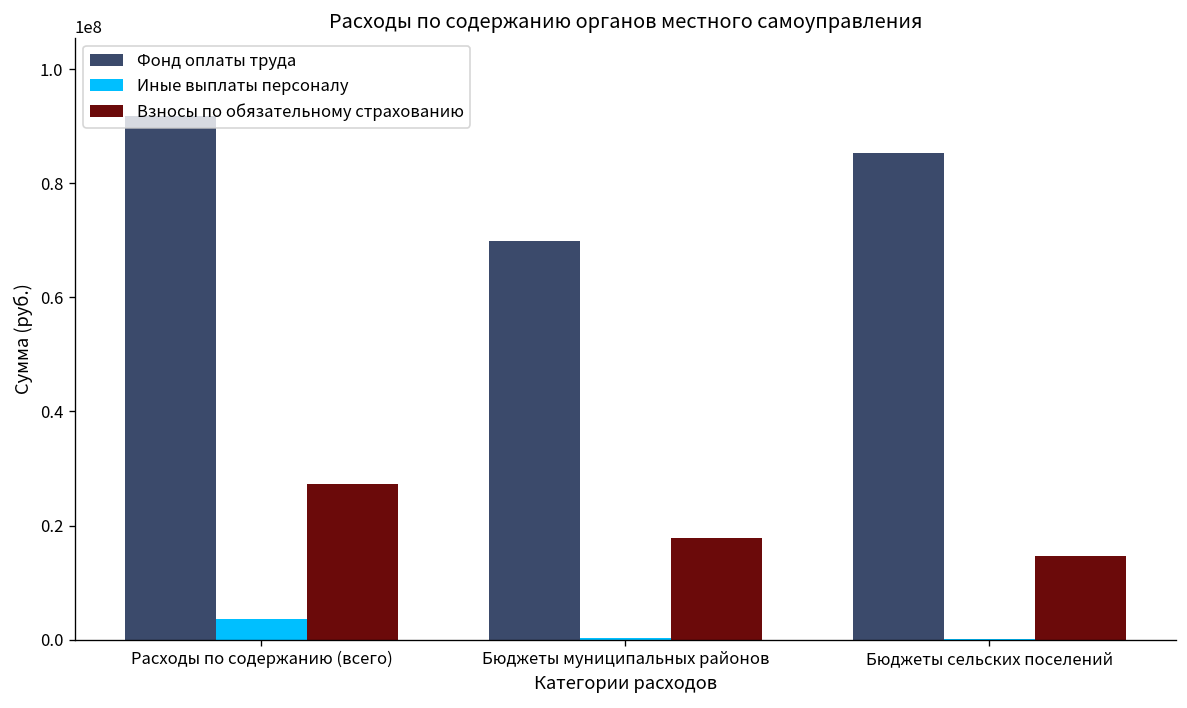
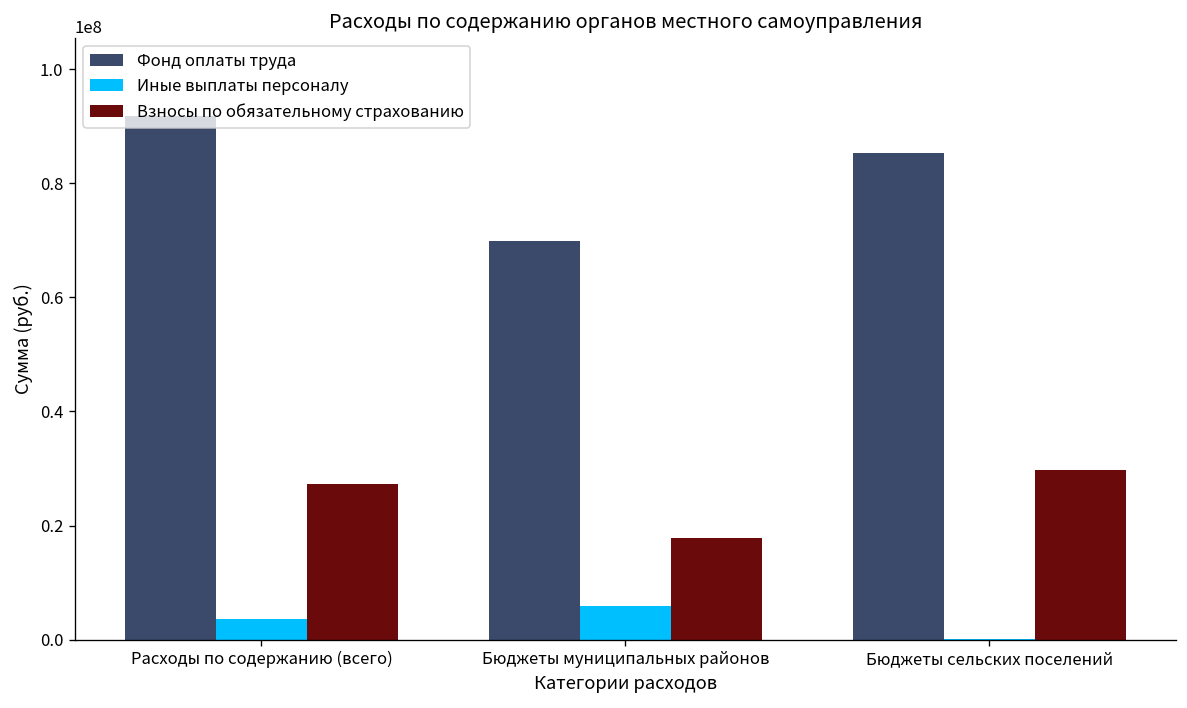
  {
    "Фонд оплаты труда": {
      "Бюджеты муниципальных районов": 70000000,
      "Бюджеты сельских поселений": 85000000
    },
    "Иные выплаты персоналу": {
      "Расходы по содержанию (всего)": 4000000,
-     "Бюджеты муниципальных районов": 0
+     "Бюджеты муниципальных районов": 6000000
    },
    "Взносы по обязательному страхованию": {
      "Расходы по содержанию (всего)": 27000000,
      "Бюджеты муниципальных районов": 18000000,
-     "Бюджеты сельских поселений": 15000000
+     "Бюджеты сельских поселений": 30000000
    }
  }
